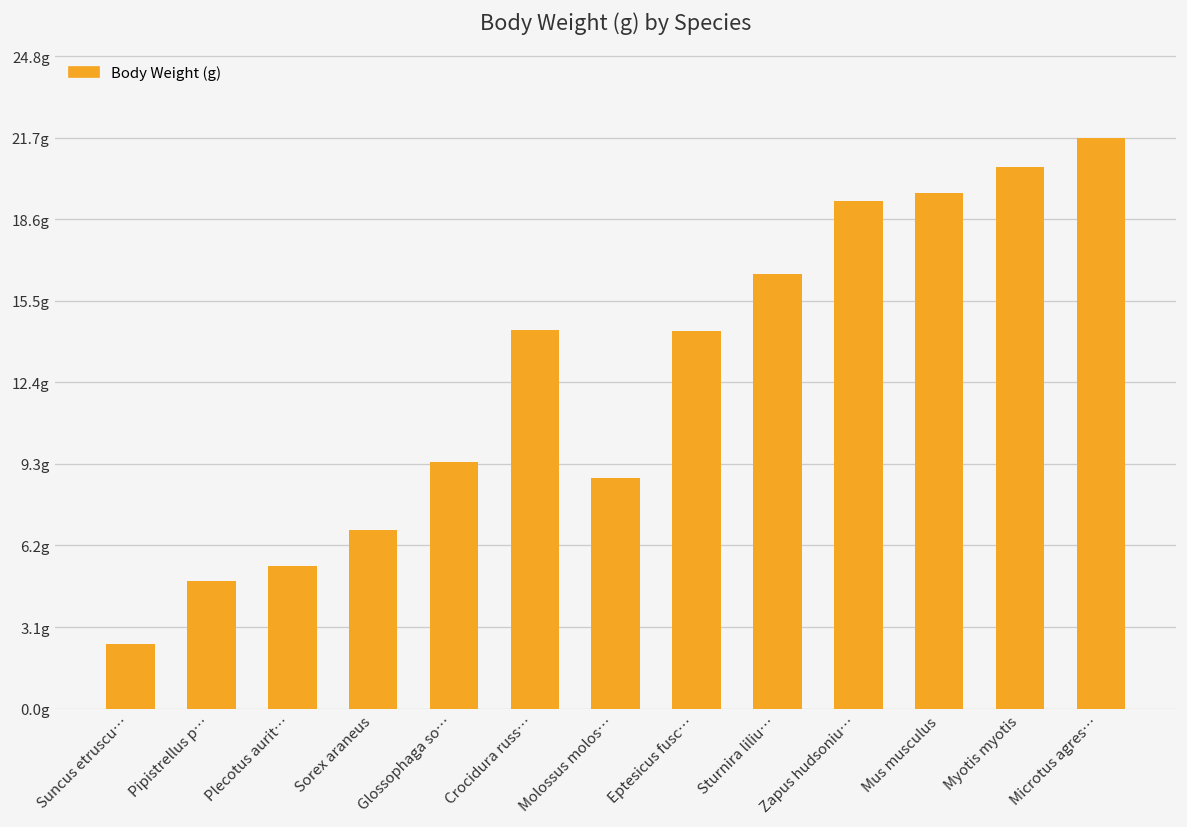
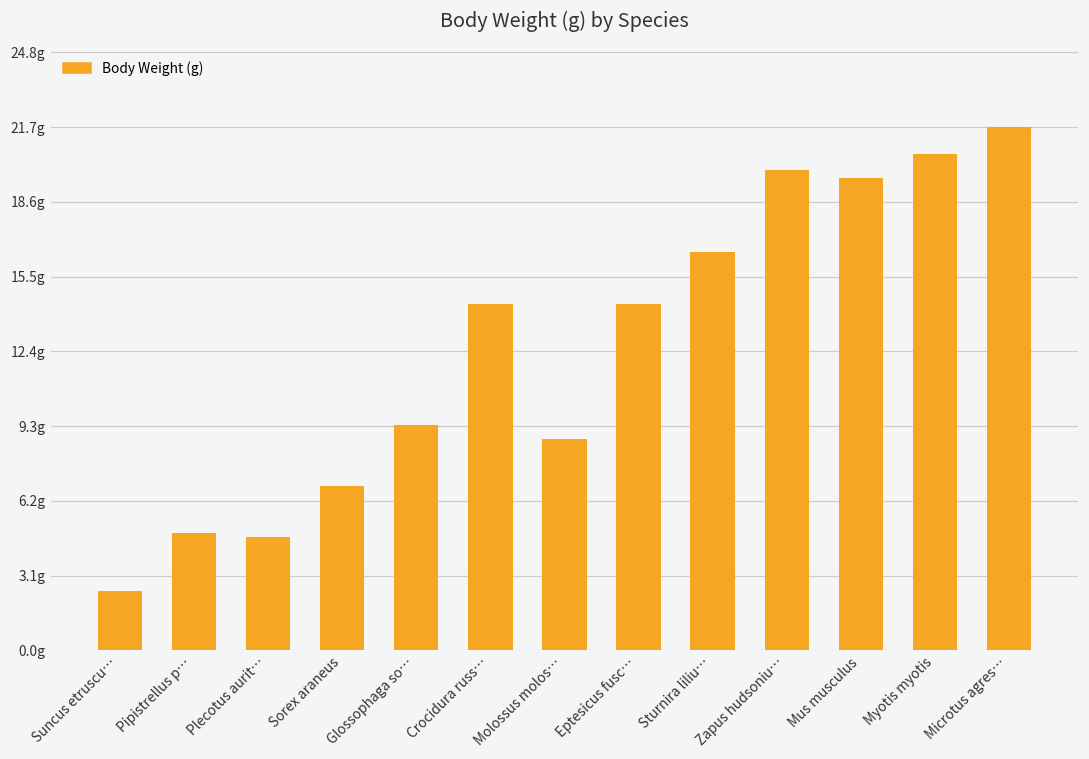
  {
    "Suncus etruscu…": "2.5g",
    "Pipistrellus p…": "4.9g",
-   "Plecotus aurit…": "5.4g",
+   "Plecotus aurit…": "4.7g",
    "Sorex araneus": "6.8g",
    "Glossophaga so…": "9.4g",
    "Crocidura russ…": "14.4g",
    "Molossus molos…": "8.8g",
    "Eptesicus fusc…": "14.4g",
    "Sturnira liliu…": "16.5g",
-   "Zapus hudsoniu…": "19.3g",
+   "Zapus hudsoniu…": "19.9g",
    "Mus musculus": "19.6g",
    "Myotis myotis": "20.6g",
    "Microtus agres…": "21.7g"
  }
